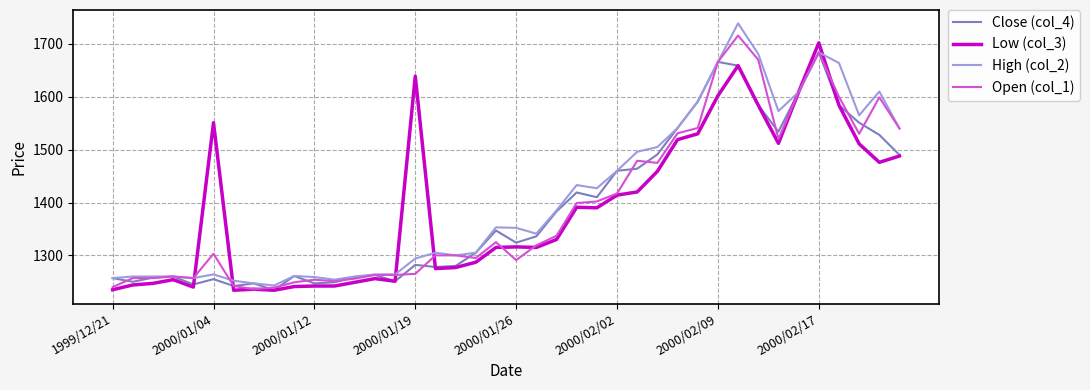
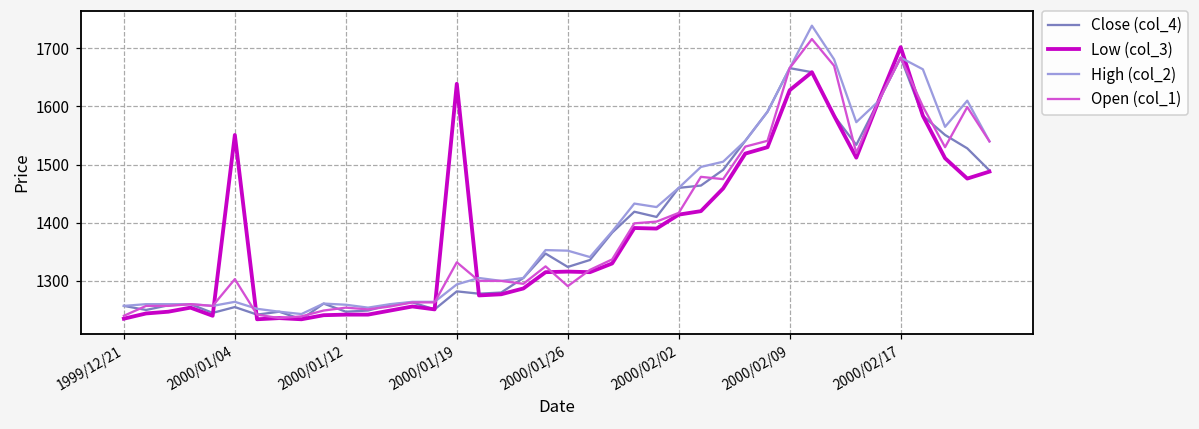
  {
    "Low (col_3)": {
      "1999/12/21": 1240,
      "2000/01/04": 1550,
      "2000/01/12": 1240,
      "2000/01/19": 1640,
      "2000/01/26": 1320,
-     "2000/02/09": 1600,
+     "2000/02/09": 1630,
      "2000/02/17": 1700
    },
    "Open (col_1)": {
      "1999/12/21": 1240,
      "2000/01/04": 1300,
      "2000/01/12": 1250,
-     "2000/01/19": 1270,
+     "2000/01/19": 1330,
      "2000/01/26": 1290
    }
  }
